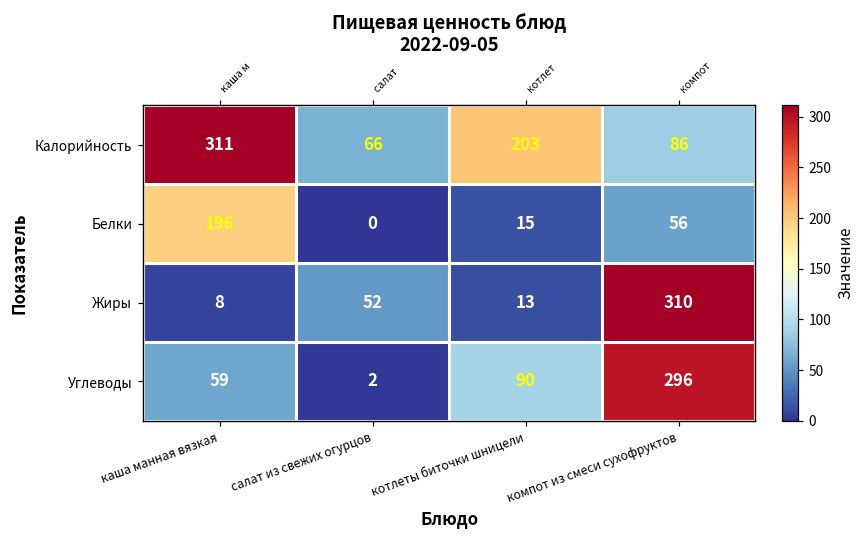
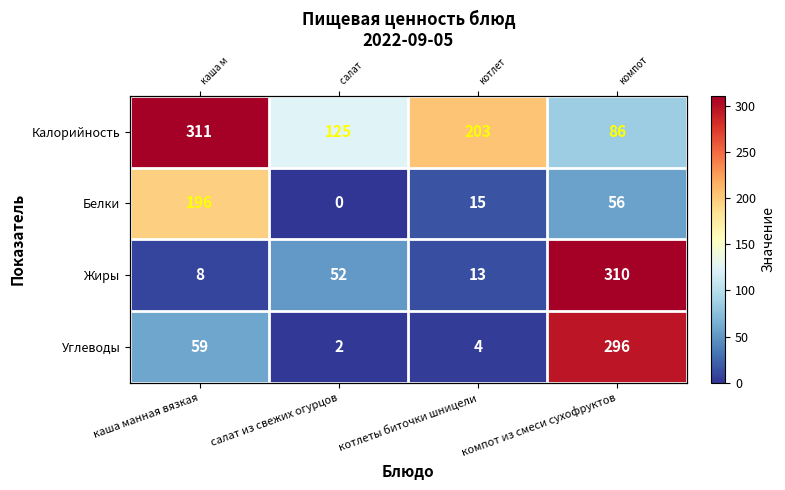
  {
    "Калорийность": {
      "каша манная вязкая": 311,
-     "салат из свежих огурцов": 66,
+     "салат из свежих огурцов": 125,
      "котлеты биточки шницели": 203,
      "компот из смеси сухофруктов": 86
    },
    "Белки": {
      "каша манная вязкая": 196,
      "салат из свежих огурцов": 0,
      "котлеты биточки шницели": 15,
      "компот из смеси сухофруктов": 56
    },
    "Жиры": {
      "каша манная вязкая": 8,
      "салат из свежих огурцов": 52,
      "котлеты биточки шницели": 13,
      "компот из смеси сухофруктов": 310
    },
    "Углеводы": {
      "каша манная вязкая": 59,
      "салат из свежих огурцов": 2,
-     "котлеты биточки шницели": 90,
+     "котлеты биточки шницели": 4,
      "компот из смеси сухофруктов": 296
    }
  }
